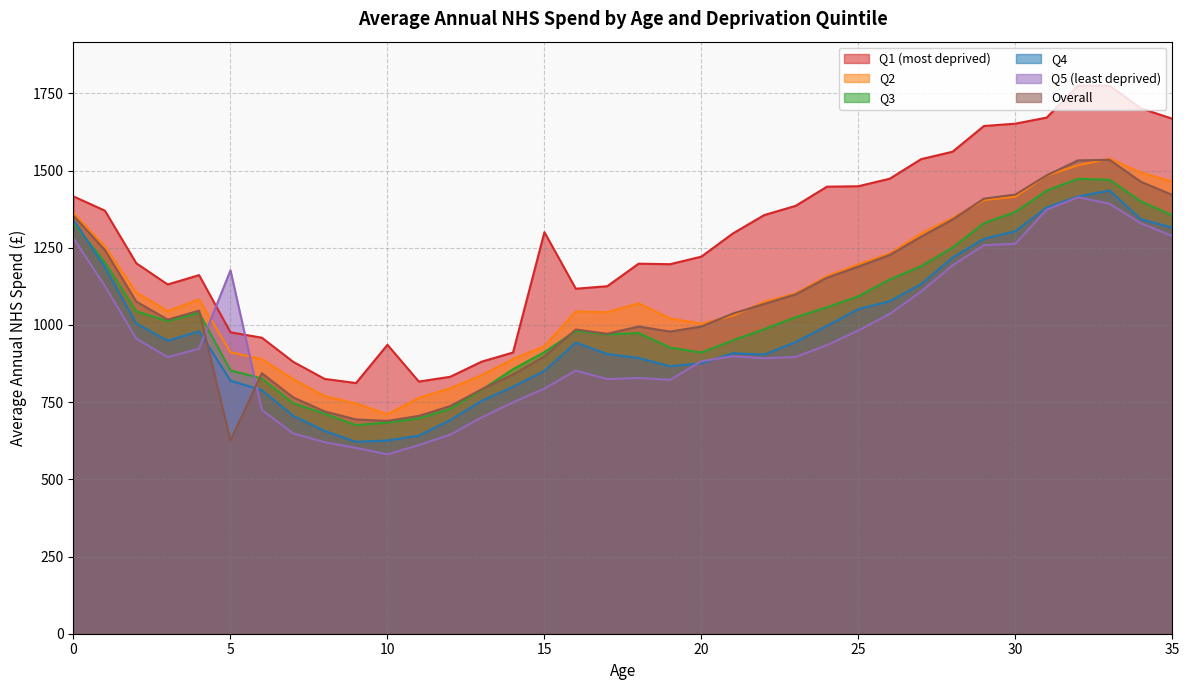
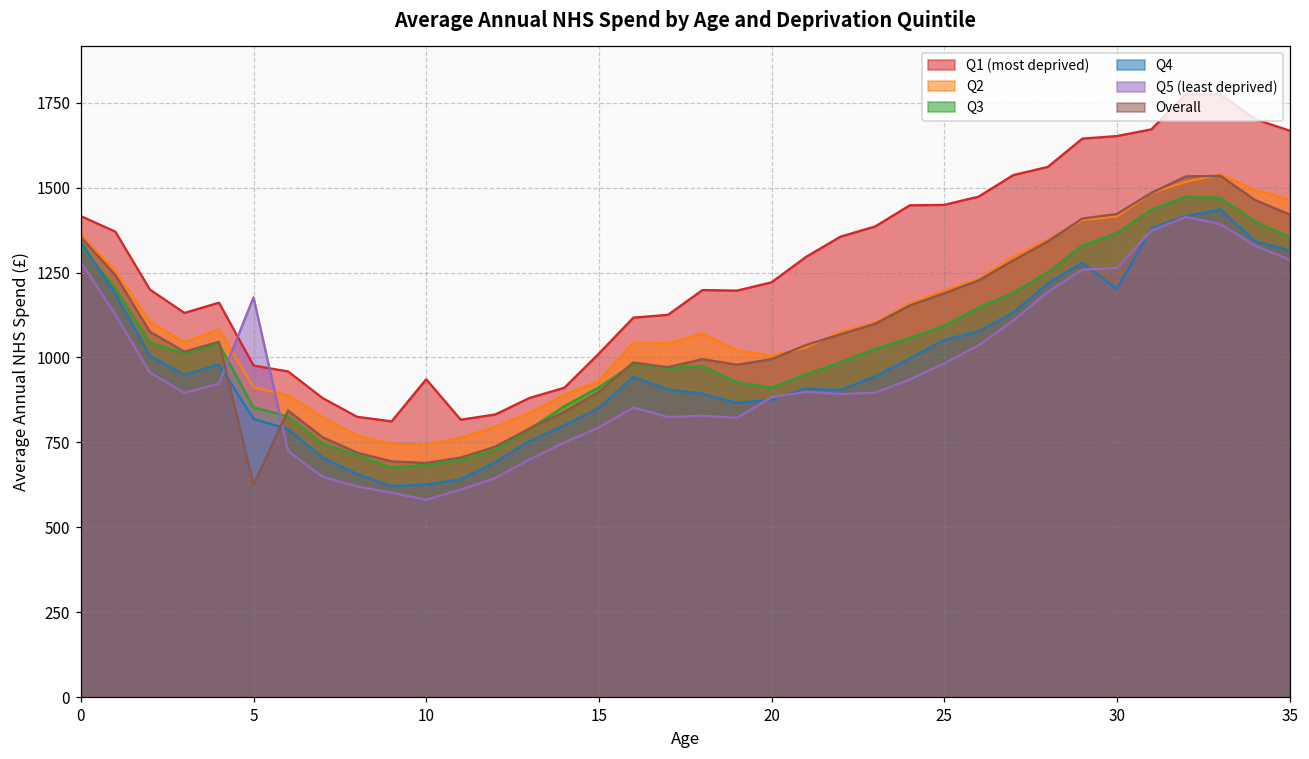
  {
    "Q1 (most deprived)": {
      "0": 1420,
      "5": 980,
      "10": 940,
-     "15": 1300,
+     "15": 1010,
      "20": 1220,
      "25": 1450,
      "30": 1650,
      "35": 1670
    },
    "Q2": {
      "0": 1360,
      "5": 910,
-     "10": 710,
+     "10": 740,
      "15": 930,
      "20": 1000,
      "35": 1460
    },
    "Q3": {
      "0": 1330,
      "5": 850,
      "15": 910,
      "20": 910,
      "25": 1090,
      "30": 1370,
      "35": 1360
    },
    "Q4": {
      "0": 1340,
      "5": 820,
      "10": 630,
      "15": 850,
      "25": 1050,
-     "30": 1300,
+     "30": 1200,
      "35": 1320
    },
    "Q5 (least deprived)": {
      "0": 1280,
      "5": 1180,
      "10": 580,
      "15": 790,
      "25": 980,
      "30": 1260,
      "35": 1290
    },
    "Overall": {
      "0": 1350,
      "5": 630,
      "15": 900,
      "20": 990,
      "35": 1420
    }
  }
